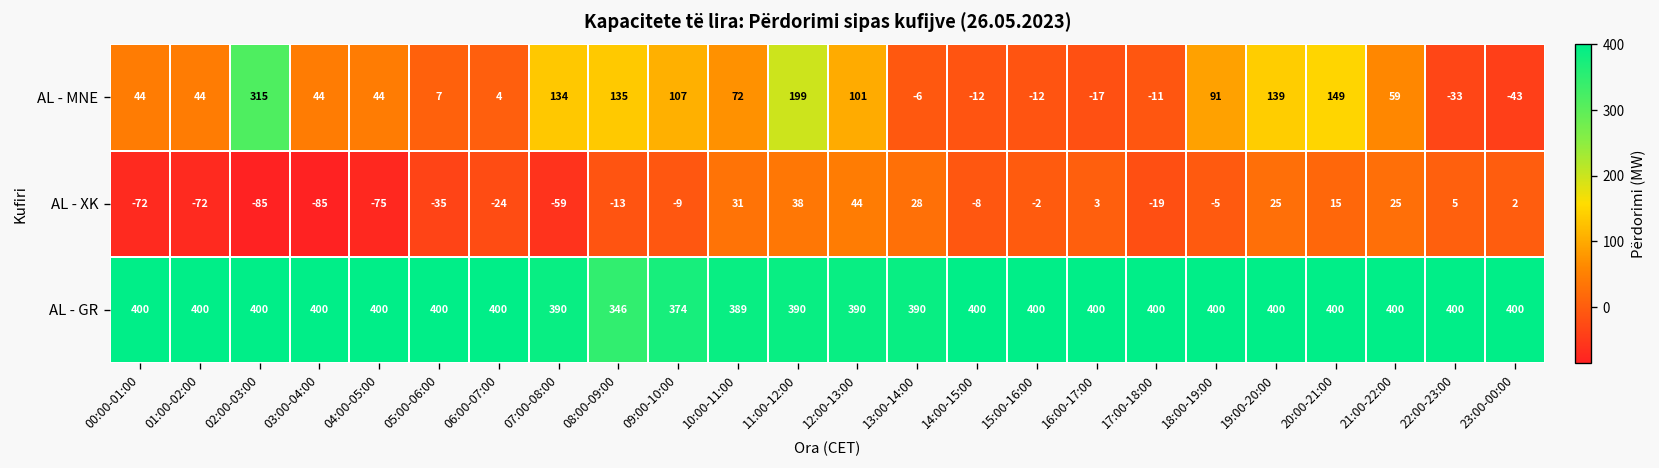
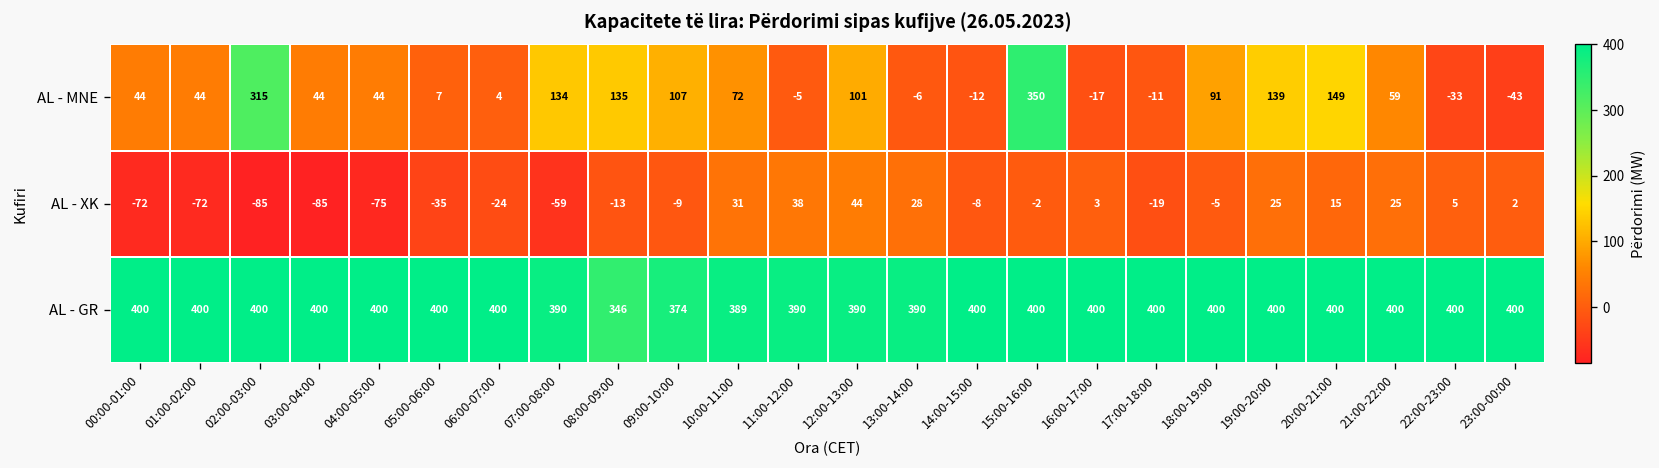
  {
    "AL - MNE": {
      "00:00-01:00": 44,
      "01:00-02:00": 44,
      "02:00-03:00": 315,
      "03:00-04:00": 44,
      "04:00-05:00": 44,
      "05:00-06:00": 7,
      "06:00-07:00": 4,
      "07:00-08:00": 134,
      "08:00-09:00": 135,
      "09:00-10:00": 107,
      "10:00-11:00": 72,
-     "11:00-12:00": 199,
+     "11:00-12:00": -5,
      "12:00-13:00": 101,
      "13:00-14:00": -6,
      "14:00-15:00": -12,
-     "15:00-16:00": -12,
+     "15:00-16:00": 350,
      "16:00-17:00": -17,
      "17:00-18:00": -11,
      "18:00-19:00": 91,
      "19:00-20:00": 139,
      "20:00-21:00": 149,
      "21:00-22:00": 59,
      "22:00-23:00": -33,
      "23:00-00:00": -43
    },
    "AL - XK": {
      "00:00-01:00": -72,
      "01:00-02:00": -72,
      "02:00-03:00": -85,
      "03:00-04:00": -85,
      "04:00-05:00": -75,
      "05:00-06:00": -35,
      "06:00-07:00": -24,
      "07:00-08:00": -59,
      "08:00-09:00": -13,
      "09:00-10:00": -9,
      "10:00-11:00": 31,
      "11:00-12:00": 38,
      "12:00-13:00": 44,
      "13:00-14:00": 28,
      "14:00-15:00": -8,
      "15:00-16:00": -2,
      "16:00-17:00": 3,
      "17:00-18:00": -19,
      "18:00-19:00": -5,
      "19:00-20:00": 25,
      "20:00-21:00": 15,
      "21:00-22:00": 25,
      "22:00-23:00": 5,
      "23:00-00:00": 2
    },
    "AL - GR": {
      "00:00-01:00": 400,
      "01:00-02:00": 400,
      "02:00-03:00": 400,
      "03:00-04:00": 400,
      "04:00-05:00": 400,
      "05:00-06:00": 400,
      "06:00-07:00": 400,
      "07:00-08:00": 390,
      "08:00-09:00": 346,
      "09:00-10:00": 374,
      "10:00-11:00": 389,
      "11:00-12:00": 390,
      "12:00-13:00": 390,
      "13:00-14:00": 390,
      "14:00-15:00": 400,
      "15:00-16:00": 400,
      "16:00-17:00": 400,
      "17:00-18:00": 400,
      "18:00-19:00": 400,
      "19:00-20:00": 400,
      "20:00-21:00": 400,
      "21:00-22:00": 400,
      "22:00-23:00": 400,
      "23:00-00:00": 400
    }
  }
